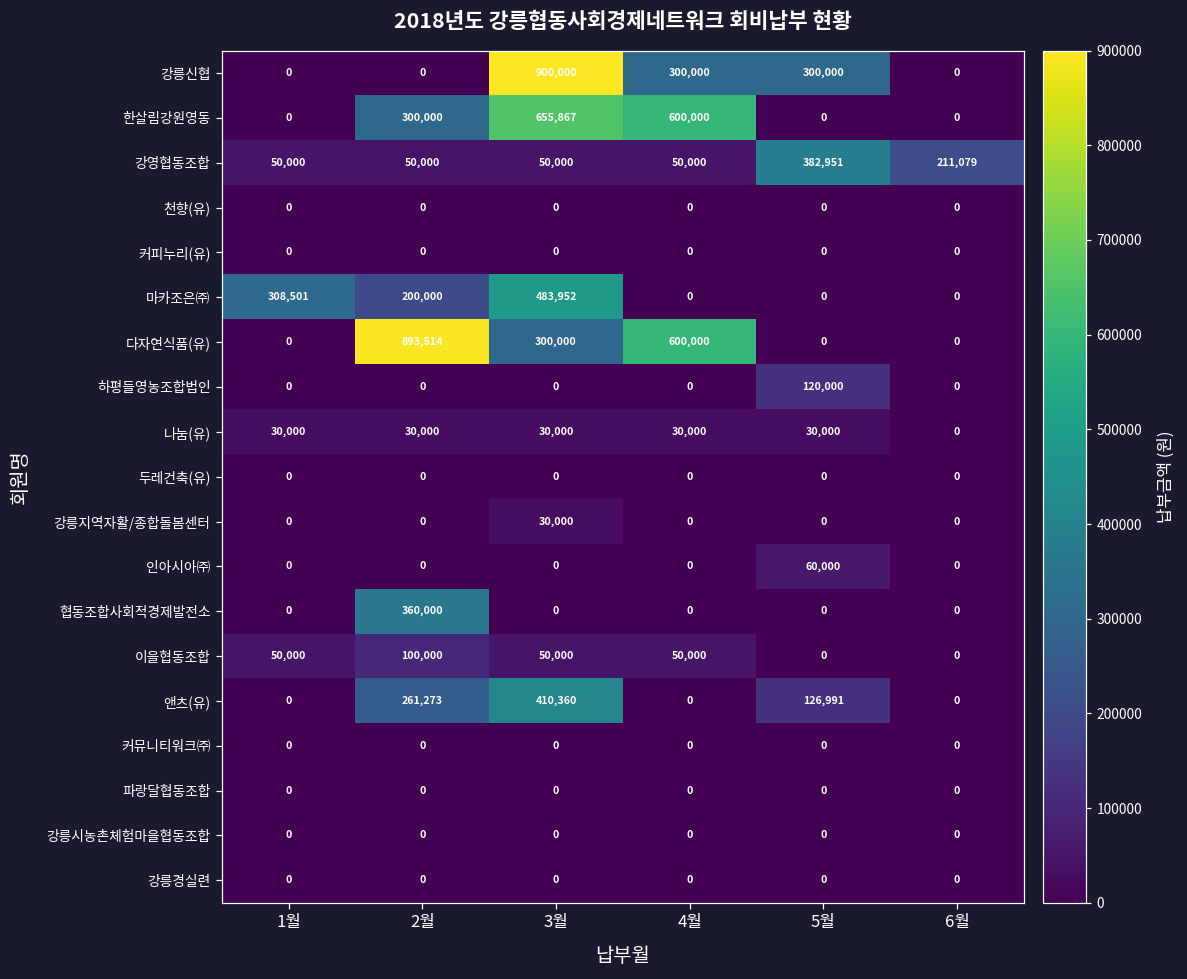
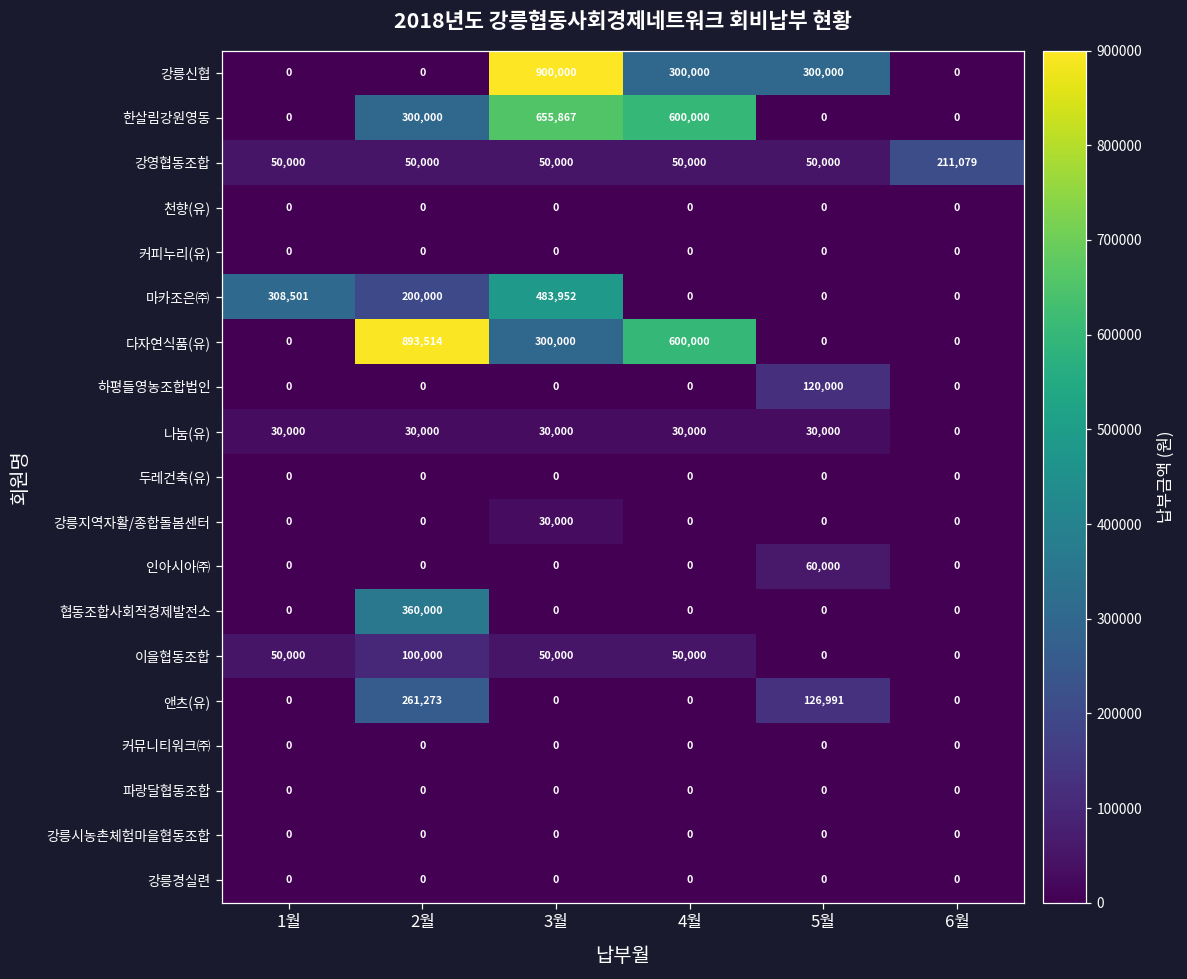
  {
    "강릉신협": {
      "1월": "0",
      "2월": "0",
      "3월": "900,000",
      "4월": "300,000",
      "5월": "300,000",
      "6월": "0"
    },
    "한살림강원영동": {
      "1월": "0",
      "2월": "300,000",
      "3월": "655,867",
      "4월": "600,000",
      "5월": "0",
      "6월": "0"
    },
    "강영협동조합": {
      "1월": "50,000",
      "2월": "50,000",
      "3월": "50,000",
      "4월": "50,000",
-     "5월": "382,951",
+     "5월": "50,000",
      "6월": "211,079"
    },
    "천향(유)": {
      "1월": "0",
      "2월": "0",
      "3월": "0",
      "4월": "0",
      "5월": "0",
      "6월": "0"
    },
    "커피누리(유)": {
      "1월": "0",
      "2월": "0",
      "3월": "0",
      "4월": "0",
      "5월": "0",
      "6월": "0"
    },
    "마카조은㈜": {
      "1월": "308,501",
      "2월": "200,000",
      "3월": "483,952",
      "4월": "0",
      "5월": "0",
      "6월": "0"
    },
    "다자연식품(유)": {
      "1월": "0",
      "2월": "893,514",
      "3월": "300,000",
      "4월": "600,000",
      "5월": "0",
      "6월": "0"
    },
    "하평들영농조합법인": {
      "1월": "0",
      "2월": "0",
      "3월": "0",
      "4월": "0",
      "5월": "120,000",
      "6월": "0"
    },
    "나눔(유)": {
      "1월": "30,000",
      "2월": "30,000",
      "3월": "30,000",
      "4월": "30,000",
      "5월": "30,000",
      "6월": "0"
    },
    "두레건축(유)": {
      "1월": "0",
      "2월": "0",
      "3월": "0",
      "4월": "0",
      "5월": "0",
      "6월": "0"
    },
    "강릉지역자활/종합돌봄센터": {
      "1월": "0",
      "2월": "0",
      "3월": "30,000",
      "4월": "0",
      "5월": "0",
      "6월": "0"
    },
    "인아시아㈜": {
      "1월": "0",
      "2월": "0",
      "3월": "0",
      "4월": "0",
      "5월": "60,000",
      "6월": "0"
    },
    "협동조합사회적경제발전소": {
      "1월": "0",
      "2월": "360,000",
      "3월": "0",
      "4월": "0",
      "5월": "0",
      "6월": "0"
    },
    "이을협동조합": {
      "1월": "50,000",
      "2월": "100,000",
      "3월": "50,000",
      "4월": "50,000",
      "5월": "0",
      "6월": "0"
    },
    "앤츠(유)": {
      "1월": "0",
      "2월": "261,273",
-     "3월": "410,360",
+     "3월": "0",
      "4월": "0",
      "5월": "126,991",
      "6월": "0"
    },
    "커뮤니티워크㈜": {
      "1월": "0",
      "2월": "0",
      "3월": "0",
      "4월": "0",
      "5월": "0",
      "6월": "0"
    },
    "파랑달협동조합": {
      "1월": "0",
      "2월": "0",
      "3월": "0",
      "4월": "0",
      "5월": "0",
      "6월": "0"
    },
    "강릉시농촌체험마을협동조합": {
      "1월": "0",
      "2월": "0",
      "3월": "0",
      "4월": "0",
      "5월": "0",
      "6월": "0"
    },
    "강릉경실련": {
      "1월": "0",
      "2월": "0",
      "3월": "0",
      "4월": "0",
      "5월": "0",
      "6월": "0"
    }
  }
